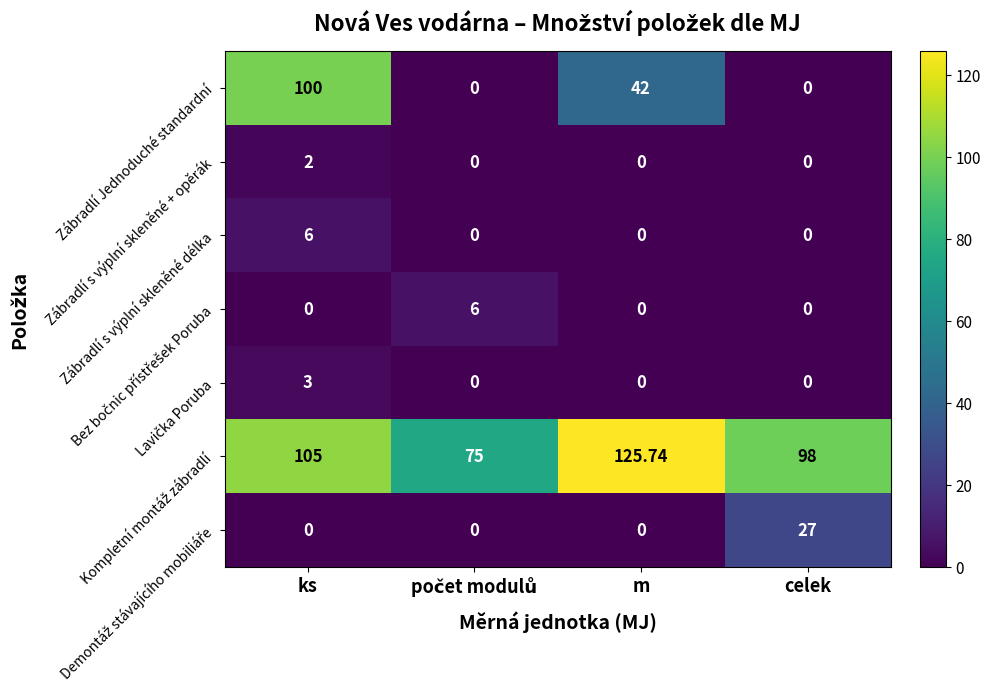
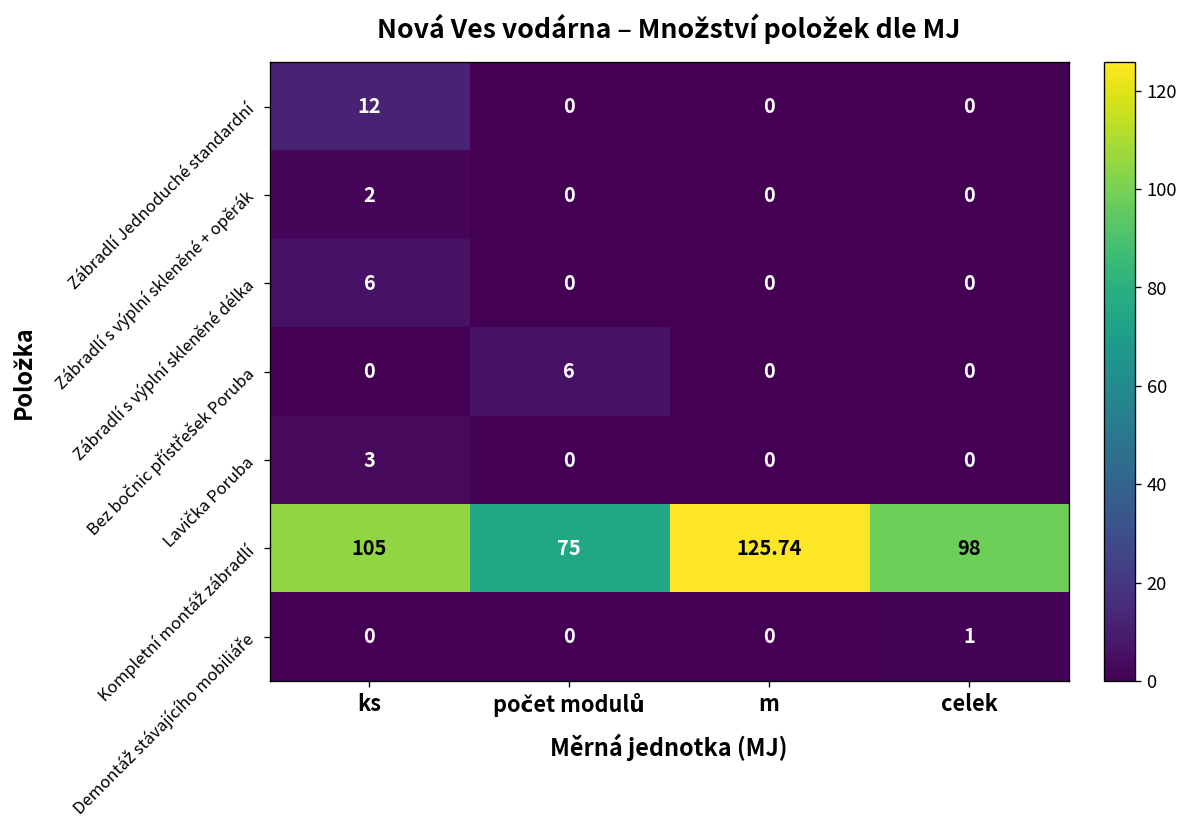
  {
    "Zábradlí Jednoduché standardní": {
-     "ks": 100,
+     "ks": 12,
      "počet modulů": 0,
-     "m": 42,
+     "m": 0,
      "celek": 0
    },
    "Zábradlí s výplní skleněné + opěrák": {
      "ks": 2,
      "počet modulů": 0,
      "m": 0,
      "celek": 0
    },
    "Zábradlí s výplní skleněné délka": {
      "ks": 6,
      "počet modulů": 0,
      "m": 0,
      "celek": 0
    },
    "Bez bočnic přístřešek Poruba": {
      "ks": 0,
      "počet modulů": 6,
      "m": 0,
      "celek": 0
    },
    "Lavička Poruba": {
      "ks": 3,
      "počet modulů": 0,
      "m": 0,
      "celek": 0
    },
    "Kompletní montáž zábradlí": {
      "ks": 105,
      "počet modulů": 75,
      "m": 125.74,
      "celek": 98
    },
    "Demontáž stávajícího mobiliáře": {
      "ks": 0,
      "počet modulů": 0,
      "m": 0,
-     "celek": 27
+     "celek": 1
    }
  }
